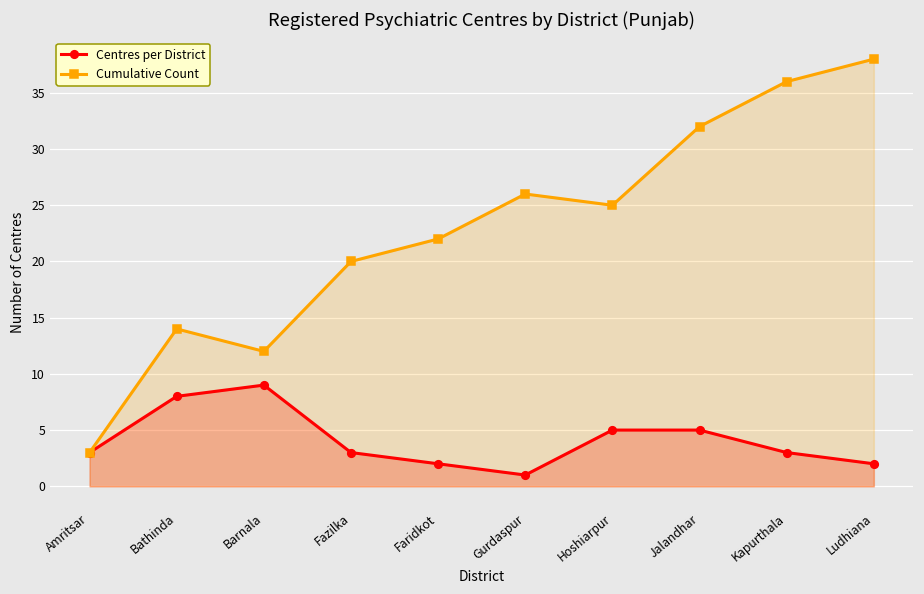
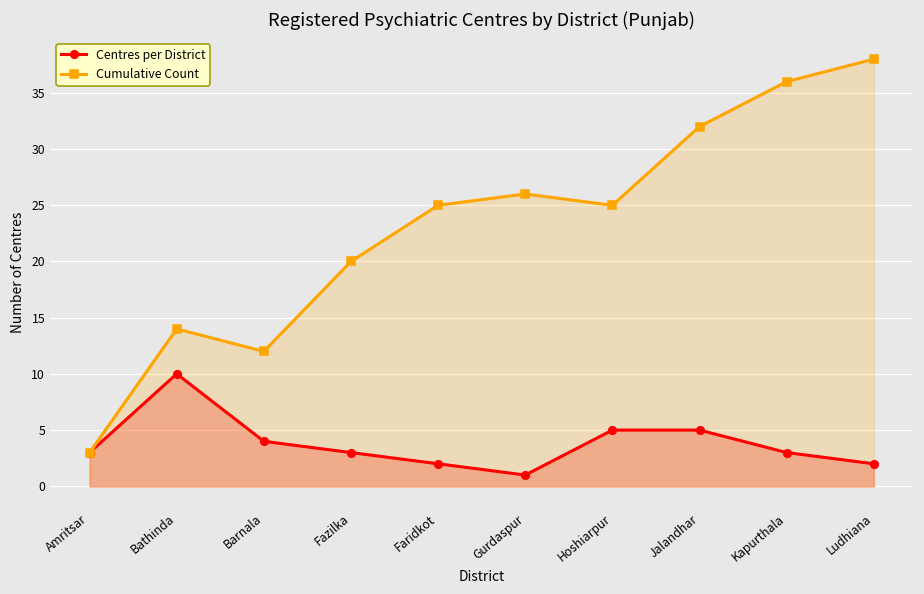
  {
    "Centres per District": {
-     "Bathinda": 8,
-     "Barnala": 9,
+     "Bathinda": 10,
+     "Barnala": 4,
      "Fazilka": 3,
      "Faridkot": 2,
      "Gurdaspur": 1,
      "Hoshiarpur": 5,
      "Jalandhar": 5,
      "Kapurthala": 3,
      "Ludhiana": 2
    },
    "Cumulative Count": {
      "Bathinda": 14,
      "Barnala": 12,
      "Fazilka": 20,
-     "Faridkot": 22,
+     "Faridkot": 25,
      "Gurdaspur": 26,
      "Hoshiarpur": 25,
      "Jalandhar": 32,
      "Kapurthala": 36,
      "Ludhiana": 38
    }
  }
